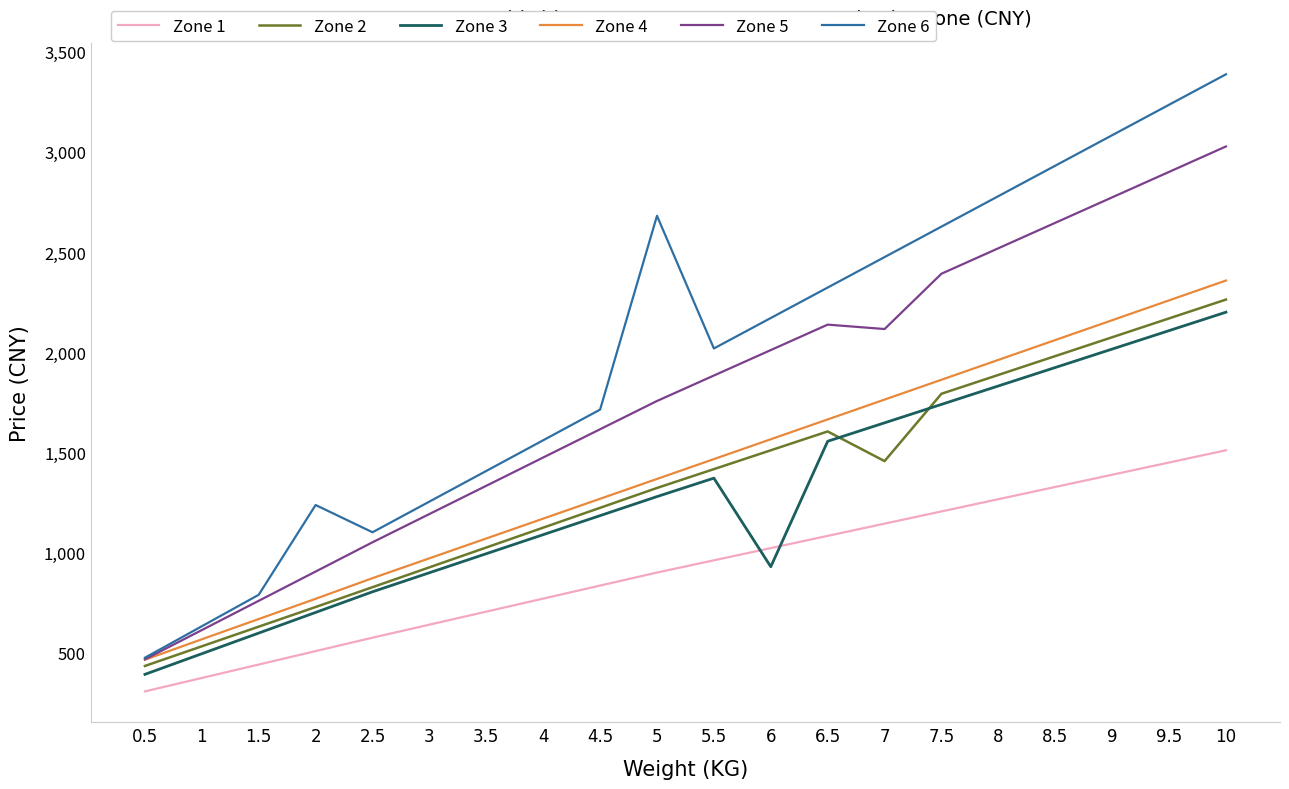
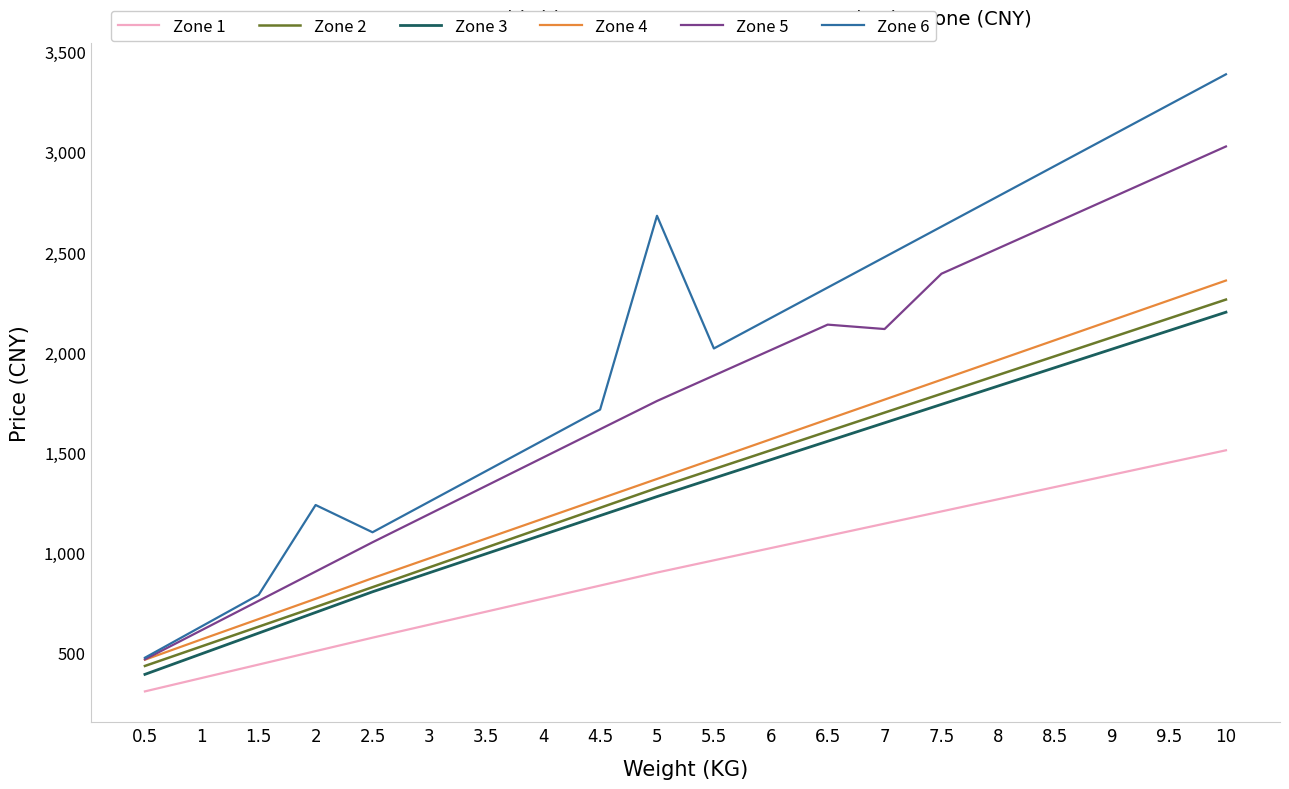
  {
    "Zone 1": {
      "0.5": "310",
      "1": "380",
      "1.5": "440",
      "2": "510",
      "2.5": "580",
      "3": "640",
      "3.5": "710",
      "4": "770",
      "4.5": "840",
      "5": "900",
      "5.5": "960",
      "6": "1,020",
      "6.5": "1,080",
      "7": "1,150",
      "7.5": "1,210",
      "8": "1,270",
      "8.5": "1,330",
      "9": "1,390",
      "9.5": "1,450",
      "10": "1,510"
    },
    "Zone 2": {
      "0.5": "440",
      "1": "530",
      "1.5": "630",
      "2": "730",
      "2.5": "830",
      "3": "930",
      "3.5": "1,030",
      "4": "1,130",
      "4.5": "1,220",
      "5": "1,320",
      "5.5": "1,420",
      "6": "1,510",
      "6.5": "1,610",
-     "7": "1,460",
+     "7": "1,700",
      "7.5": "1,790",
      "8": "1,890",
      "8.5": "1,980",
      "9": "2,080",
      "9.5": "2,170",
      "10": "2,260"
    },
    "Zone 3": {
      "0.5": "390",
      "1": "500",
      "1.5": "600",
      "2": "700",
      "2.5": "810",
      "3": "900",
      "3.5": "1,000",
      "4": "1,090",
      "4.5": "1,190",
      "5": "1,280",
      "5.5": "1,370",
-     "6": "930",
+     "6": "1,460",
      "6.5": "1,560",
      "7": "1,650",
      "7.5": "1,740",
      "8": "1,830",
      "8.5": "1,920",
      "9": "2,020",
      "9.5": "2,110",
      "10": "2,200"
    },
    "Zone 4": {
      "1": "570",
      "1.5": "670",
      "2": "770",
      "2.5": "870",
      "3": "970",
      "3.5": "1,070",
      "4": "1,170",
      "4.5": "1,270",
      "5": "1,370",
      "5.5": "1,470",
      "6": "1,570",
      "6.5": "1,670",
      "7": "1,760",
      "7.5": "1,860",
      "8": "1,960",
      "8.5": "2,060",
      "9": "2,160",
      "9.5": "2,260",
      "10": "2,360"
    },
    "Zone 5": {
      "1": "610",
      "1.5": "760",
      "2": "910",
      "2.5": "1,050",
      "3": "1,190",
      "3.5": "1,330",
      "4": "1,480",
      "4.5": "1,620",
      "5": "1,760",
      "5.5": "1,880",
      "6": "2,010",
      "6.5": "2,140",
      "7": "2,120",
      "7.5": "2,390",
      "8": "2,520",
      "8.5": "2,650",
      "9": "2,770",
      "9.5": "2,900",
      "10": "3,030"
    },
    "Zone 6": {
      "1": "630",
      "1.5": "790",
      "2": "1,240",
      "2.5": "1,100",
      "3": "1,260",
      "3.5": "1,410",
      "4": "1,560",
      "4.5": "1,710",
      "5": "2,680",
      "5.5": "2,020",
      "6": "2,170",
      "6.5": "2,320",
      "7": "2,480",
      "7.5": "2,630",
      "8": "2,780",
      "8.5": "2,930",
      "9": "3,080",
      "9.5": "3,240",
      "10": "3,390"
    }
  }
